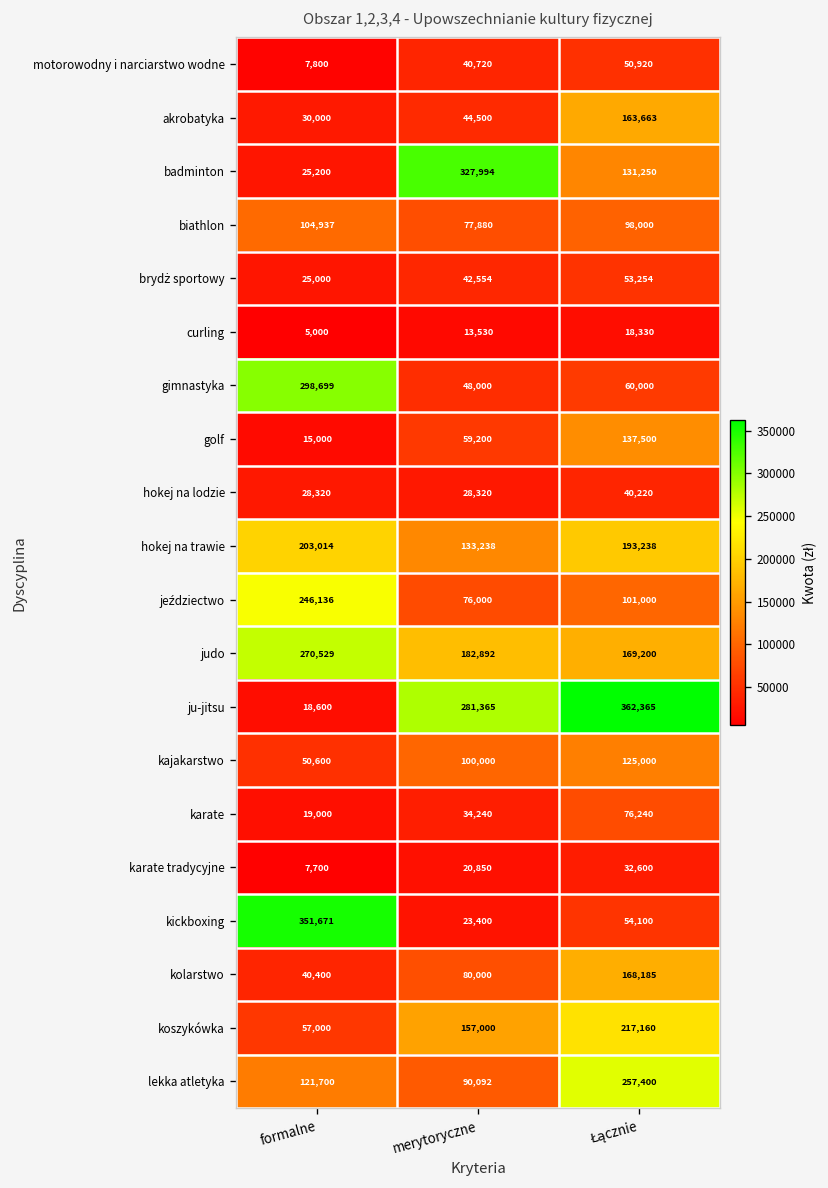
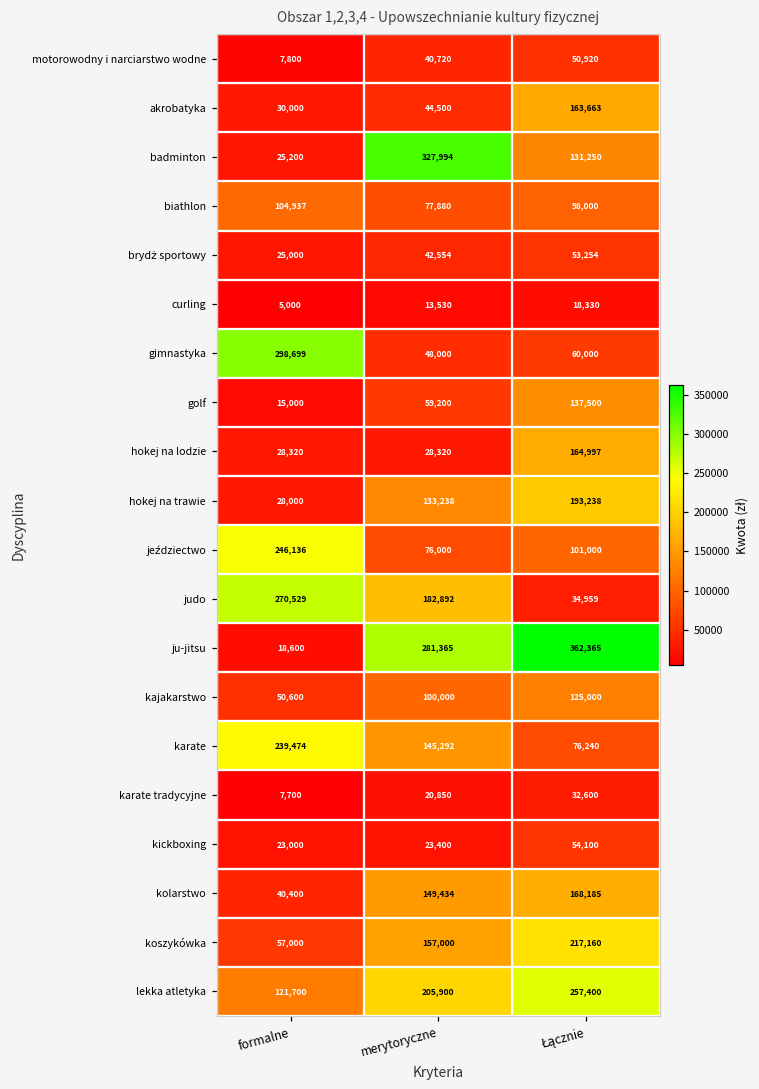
  {
    "motorowodny i narciarstwo wodne": {
      "formalne": "7,800",
      "merytoryczne": "40,720",
      "Łącznie": "50,920"
    },
    "akrobatyka": {
      "formalne": "30,000",
      "merytoryczne": "44,500",
      "Łącznie": "163,663"
    },
    "badminton": {
      "formalne": "25,200",
      "merytoryczne": "327,994",
      "Łącznie": "131,250"
    },
    "biathlon": {
      "formalne": "104,937",
      "merytoryczne": "77,880",
      "Łącznie": "98,000"
    },
    "brydż sportowy": {
      "formalne": "25,000",
      "merytoryczne": "42,554",
      "Łącznie": "53,254"
    },
    "curling": {
      "formalne": "5,000",
      "merytoryczne": "13,530",
      "Łącznie": "18,330"
    },
    "gimnastyka": {
      "formalne": "298,699",
      "merytoryczne": "48,000",
      "Łącznie": "60,000"
    },
    "golf": {
      "formalne": "15,000",
      "merytoryczne": "59,200",
      "Łącznie": "137,500"
    },
    "hokej na lodzie": {
      "formalne": "28,320",
      "merytoryczne": "28,320",
-     "Łącznie": "40,220"
+     "Łącznie": "164,997"
    },
    "hokej na trawie": {
-     "formalne": "203,014",
+     "formalne": "28,000",
      "merytoryczne": "133,238",
      "Łącznie": "193,238"
    },
    "jeździectwo": {
      "formalne": "246,136",
      "merytoryczne": "76,000",
      "Łącznie": "101,000"
    },
    "judo": {
      "formalne": "270,529",
      "merytoryczne": "182,892",
-     "Łącznie": "169,200"
+     "Łącznie": "34,959"
    },
    "ju-jitsu": {
      "formalne": "18,600",
      "merytoryczne": "281,365",
      "Łącznie": "362,365"
    },
    "kajakarstwo": {
      "formalne": "50,600",
      "merytoryczne": "100,000",
      "Łącznie": "125,000"
    },
    "karate": {
-     "formalne": "19,000",
-     "merytoryczne": "34,240",
+     "formalne": "239,474",
+     "merytoryczne": "145,292",
      "Łącznie": "76,240"
    },
    "karate tradycyjne": {
      "formalne": "7,700",
      "merytoryczne": "20,850",
      "Łącznie": "32,600"
    },
    "kickboxing": {
-     "formalne": "351,671",
+     "formalne": "23,000",
      "merytoryczne": "23,400",
      "Łącznie": "54,100"
    },
    "kolarstwo": {
      "formalne": "40,400",
-     "merytoryczne": "80,000",
+     "merytoryczne": "149,434",
      "Łącznie": "168,185"
    },
    "koszykówka": {
      "formalne": "57,000",
      "merytoryczne": "157,000",
      "Łącznie": "217,160"
    },
    "lekka atletyka": {
      "formalne": "121,700",
-     "merytoryczne": "90,092",
+     "merytoryczne": "205,900",
      "Łącznie": "257,400"
    }
  }
